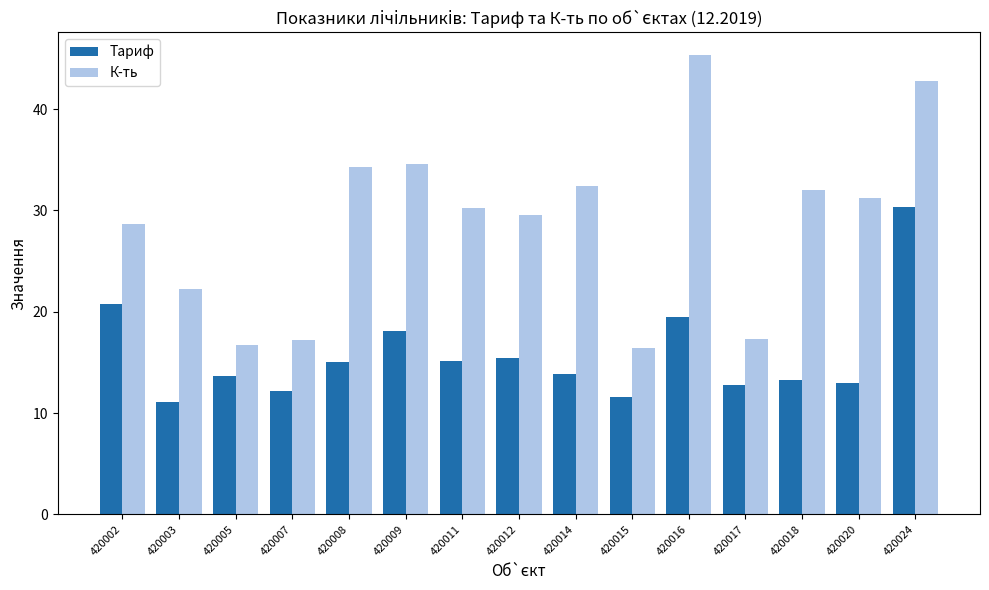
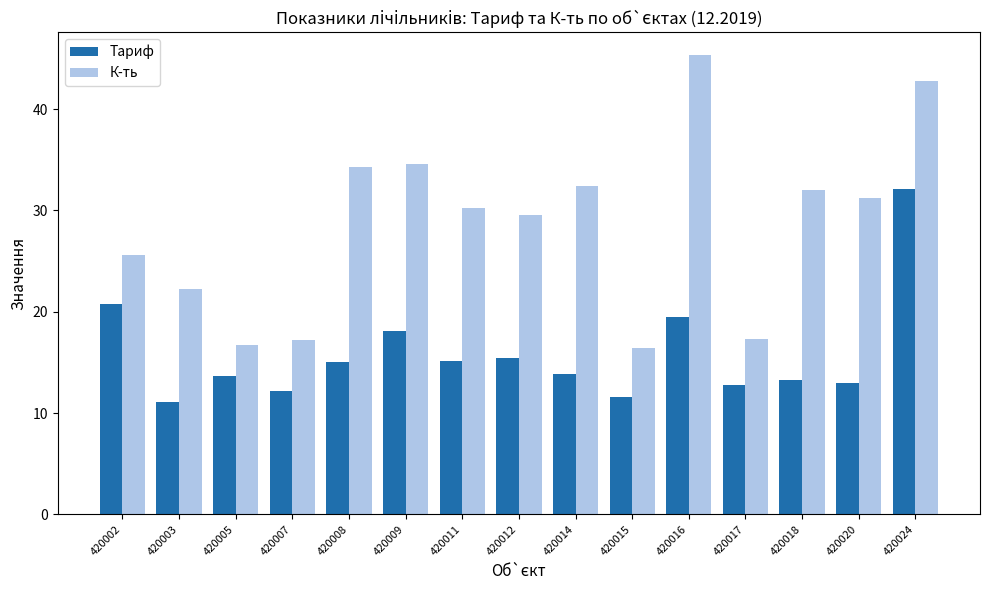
  {
    "Тариф": {
      "420002": 20.8,
      "420003": 11.1,
      "420005": 13.7,
      "420007": 12.2,
      "420008": 15.0,
      "420009": 18.1,
      "420011": 15.2,
      "420012": 15.5,
      "420014": 13.9,
      "420015": 11.6,
      "420016": 19.5,
      "420017": 12.7,
      "420018": 13.2,
      "420020": 13.0,
-     "420024": 30.3
+     "420024": 32.1
    },
    "К-ть": {
-     "420002": 28.6,
+     "420002": 25.6,
      "420003": 22.3,
      "420005": 16.7,
      "420007": 17.2,
      "420008": 34.2,
      "420009": 34.5,
      "420011": 30.2,
      "420012": 29.6,
      "420014": 32.4,
      "420015": 16.4,
      "420016": 45.3,
      "420017": 17.4,
      "420018": 32.0,
      "420020": 31.2,
      "420024": 42.8
    }
  }
